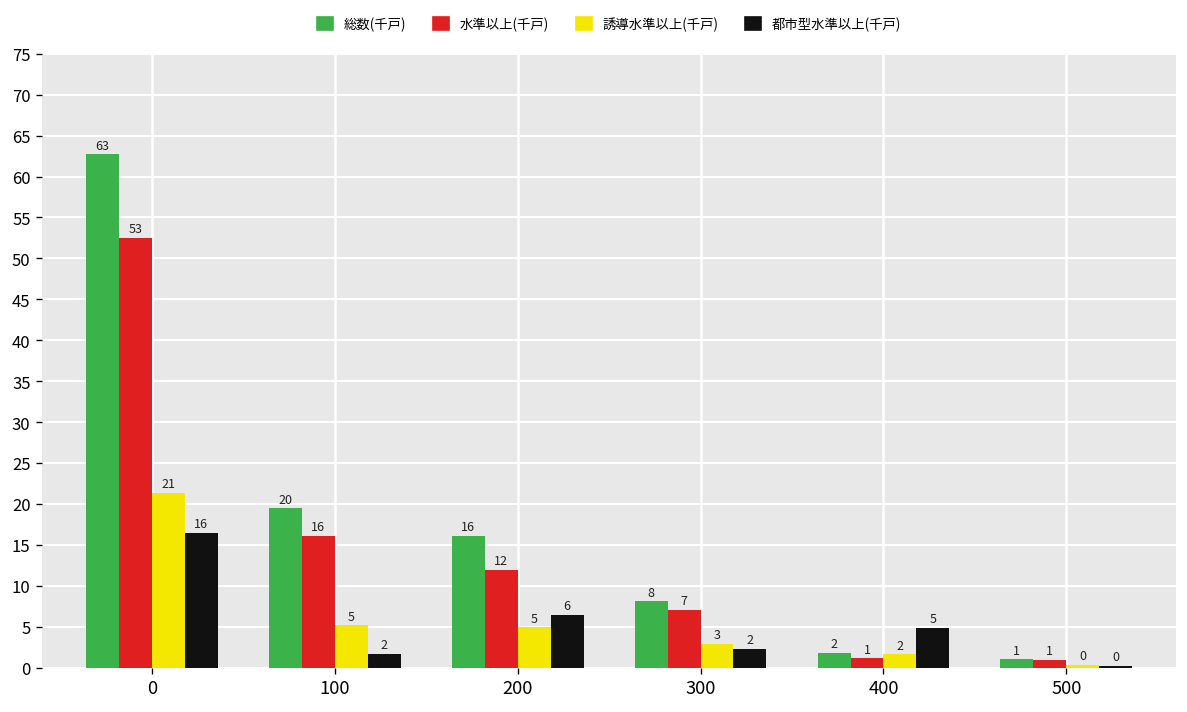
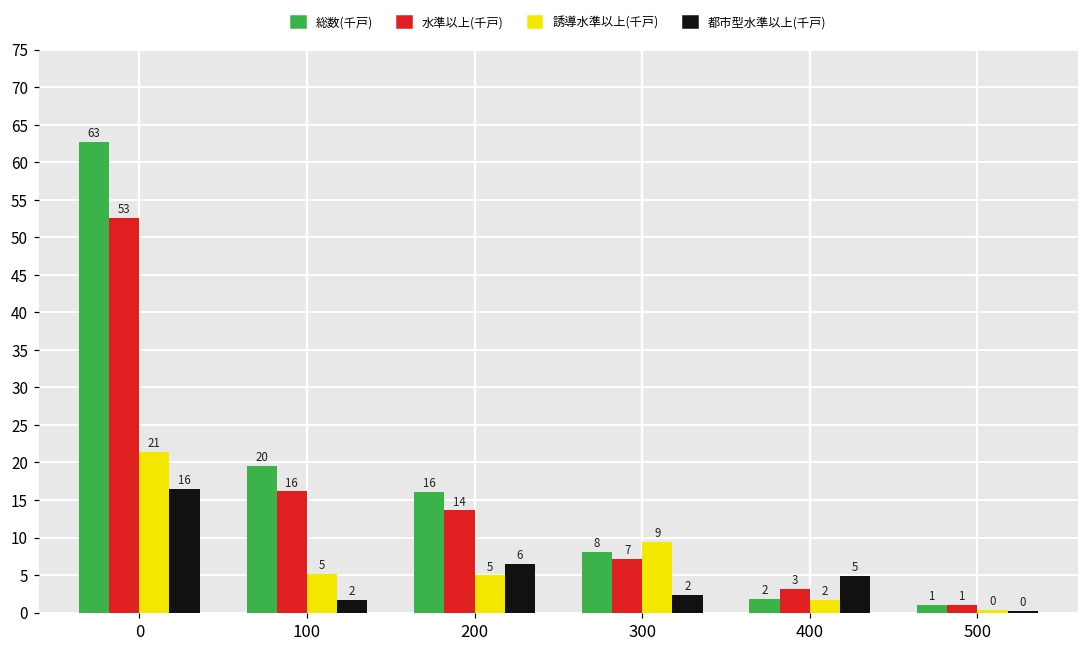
  {
    "総数(千戸)": {
      "0": 63,
      "100": 20,
      "200": 16,
      "300": 8,
      "400": 2,
      "500": 1
    },
    "水準以上(千戸)": {
      "0": 53,
      "100": 16,
-     "200": 12,
+     "200": 14,
      "300": 7,
-     "400": 1,
+     "400": 3,
      "500": 1
    },
    "誘導水準以上(千戸)": {
      "0": 21,
      "100": 5,
      "200": 5,
-     "300": 3,
+     "300": 9,
      "400": 2,
      "500": 0
    },
    "都市型水準以上(千戸)": {
      "0": 16,
      "100": 2,
      "200": 6,
      "300": 2,
      "400": 5,
      "500": 0
    }
  }
